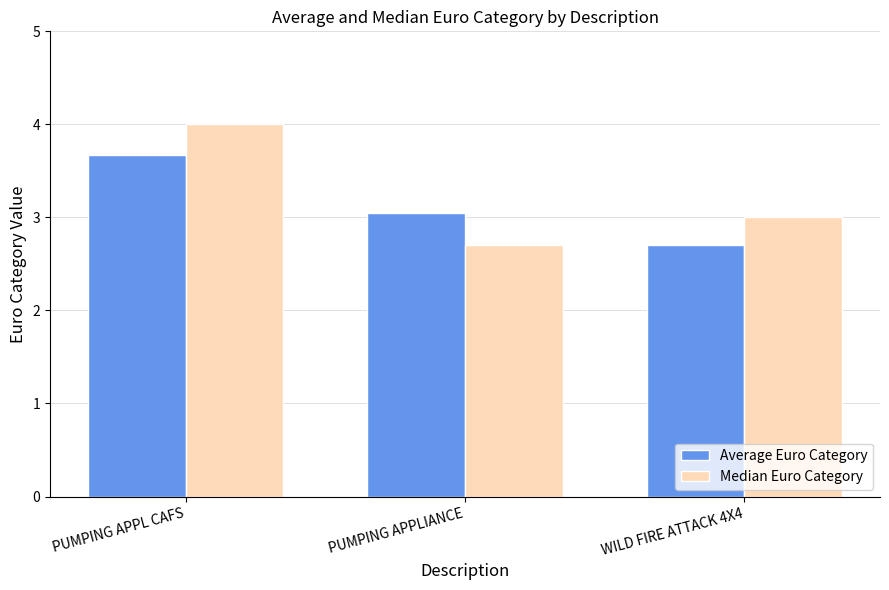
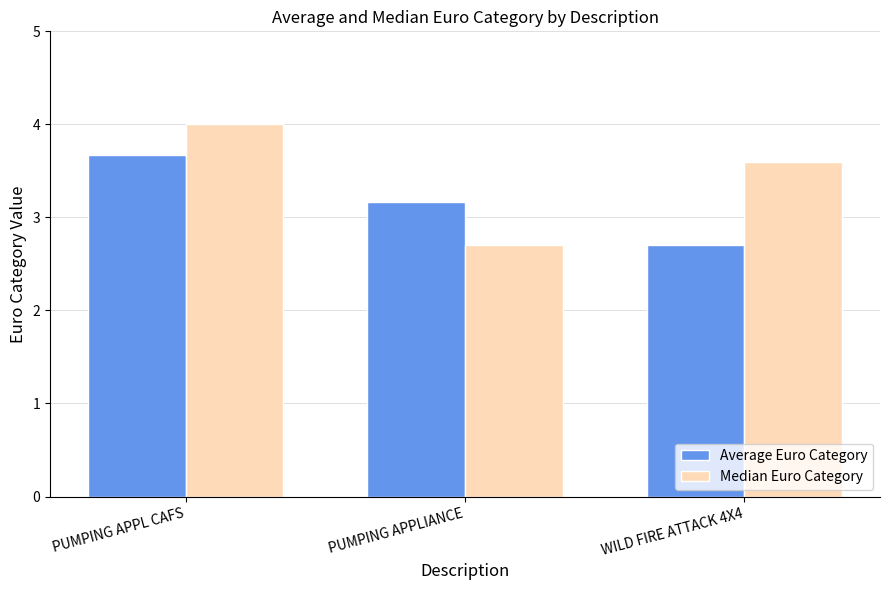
  {
    "Average Euro Category": {
      "PUMPING APPL CAFS": 3.7,
-     "PUMPING APPLIANCE": 3.1,
+     "PUMPING APPLIANCE": 3.2,
      "WILD FIRE ATTACK 4X4": 2.7
    },
    "Median Euro Category": {
      "PUMPING APPL CAFS": 4.0,
      "PUMPING APPLIANCE": 2.7,
-     "WILD FIRE ATTACK 4X4": 3.0
+     "WILD FIRE ATTACK 4X4": 3.6
    }
  }
